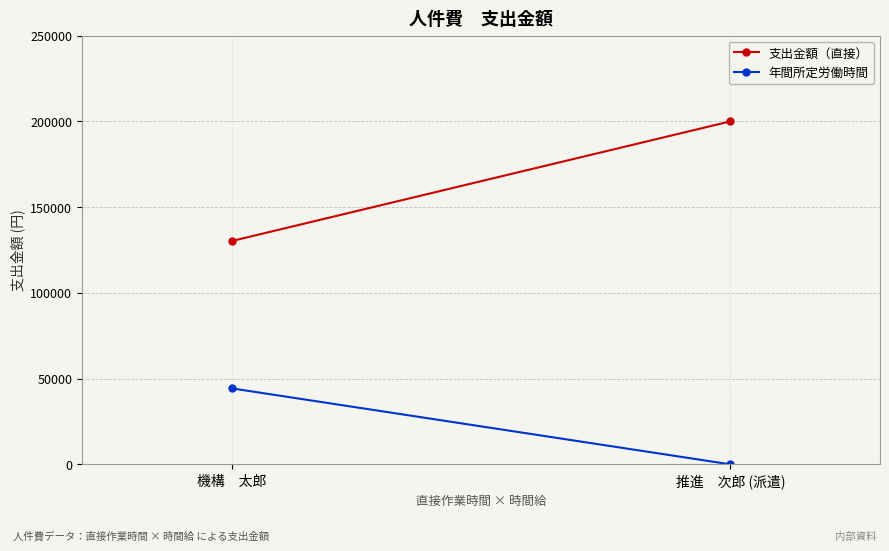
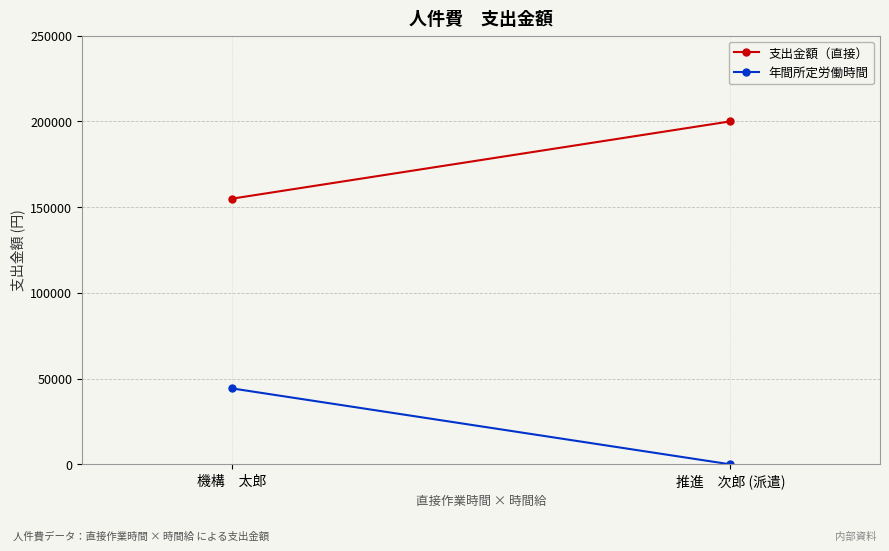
  {
    "支出金額（直接）": {
-     "機構 太郎": 130000,
+     "機構 太郎": 155000,
      "推進 次郎 (派遣)": 200000
    },
    "年間所定労働時間": {
      "機構 太郎": 44000,
      "推進 次郎 (派遣)": 0
    }
  }
